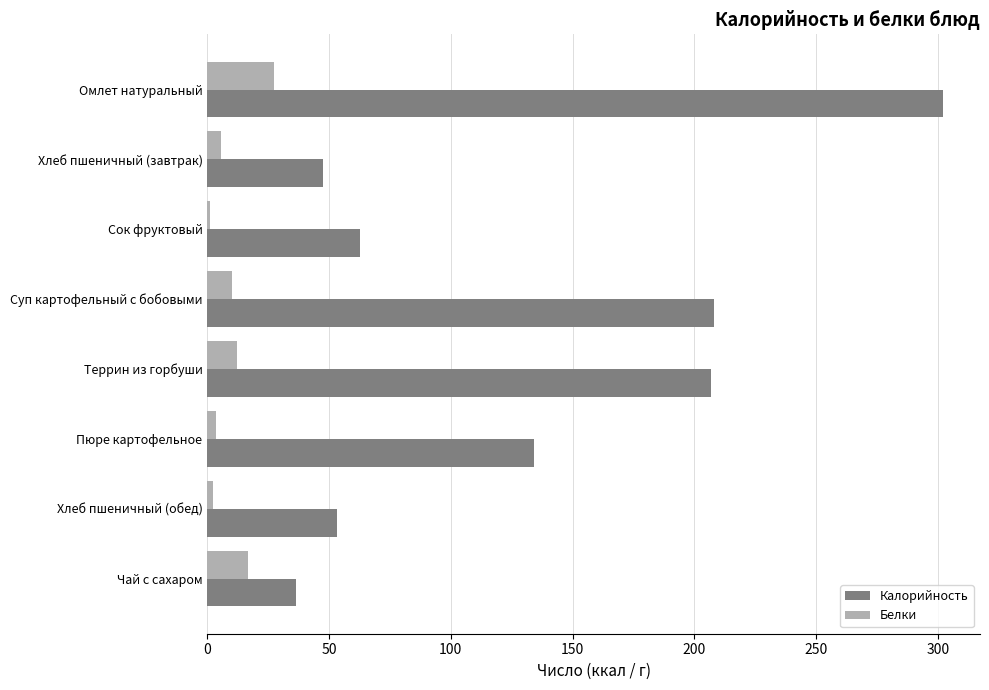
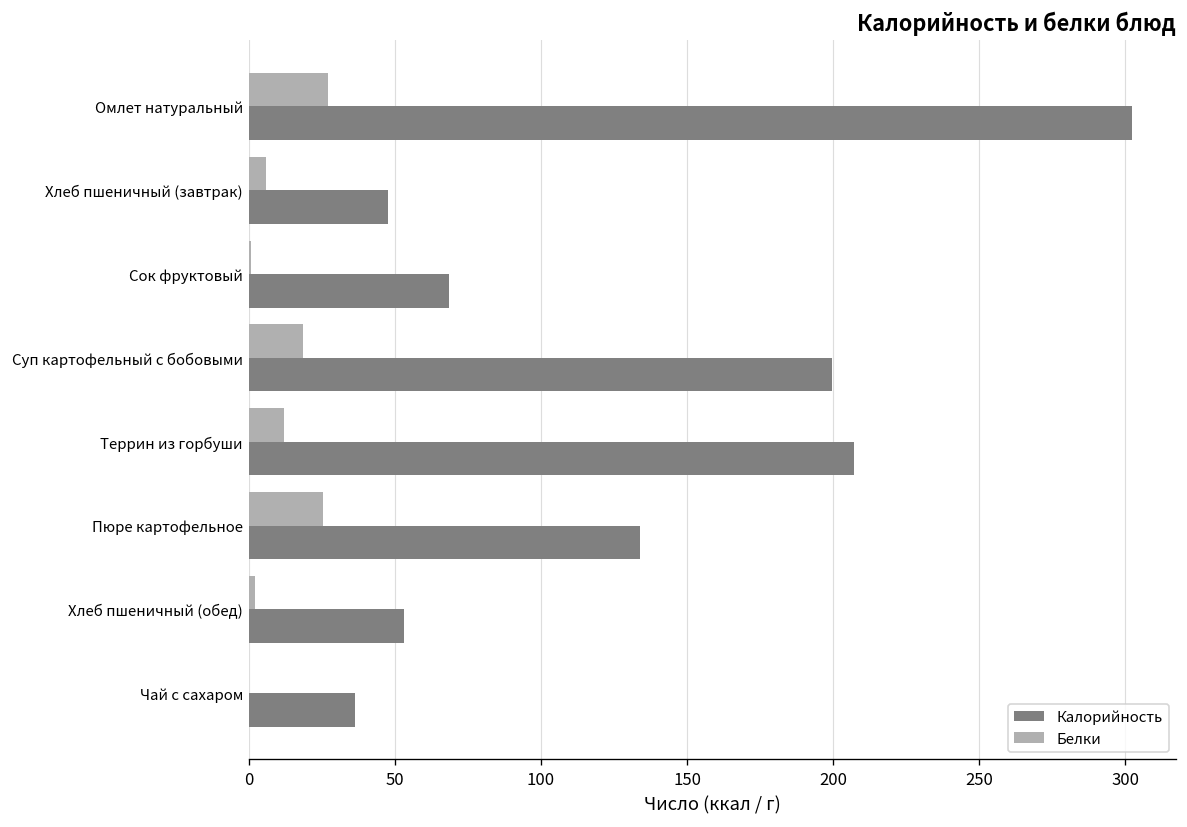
  {
    "Калорийность": {
      "Омлет натуральный": 302,
      "Хлеб пшеничный (завтрак)": 48,
-     "Сок фруктовый": 63,
-     "Суп картофельный с бобовыми": 208,
+     "Сок фруктовый": 68,
+     "Суп картофельный с бобовыми": 200,
      "Террин из горбуши": 207,
      "Пюре картофельное": 134,
      "Хлеб пшеничный (обед)": 53,
      "Чай с сахаром": 36
    },
    "Белки": {
      "Омлет натуральный": 27,
      "Хлеб пшеничный (завтрак)": 6,
-     "Суп картофельный с бобовыми": 10,
+     "Суп картофельный с бобовыми": 18,
      "Террин из горбуши": 12,
-     "Пюре картофельное": 4,
+     "Пюре картофельное": 25,
      "Хлеб пшеничный (обед)": 2,
-     "Чай с сахаром": 17
+     "Чай с сахаром": 0
    }
  }
